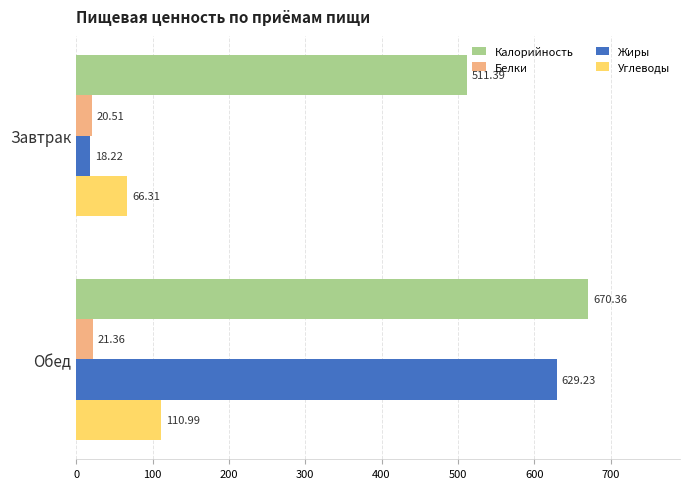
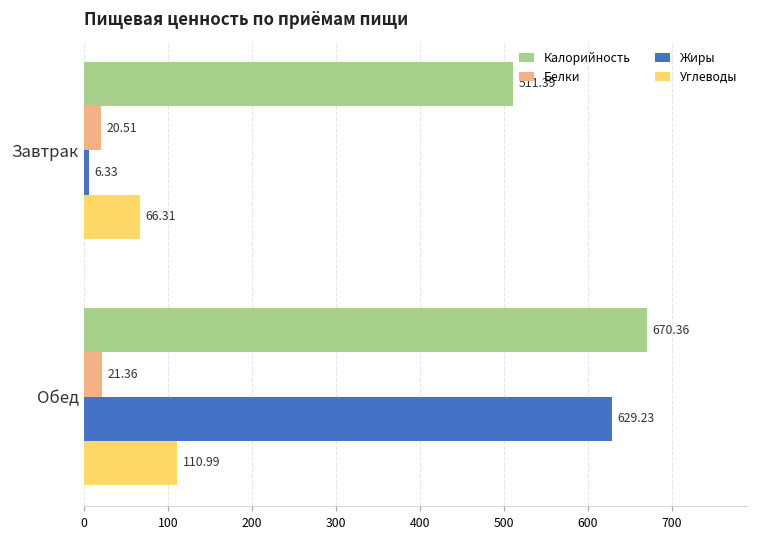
  {
    "Калорийность": {
      "Завтрак": 511.39,
      "Обед": 670.36
    },
    "Жиры": {
-     "Завтрак": 18.22,
+     "Завтрак": 6.33,
      "Обед": 629.23
    }
  }
